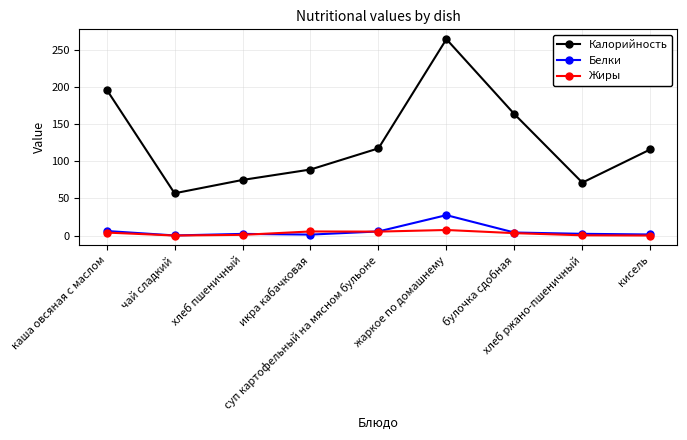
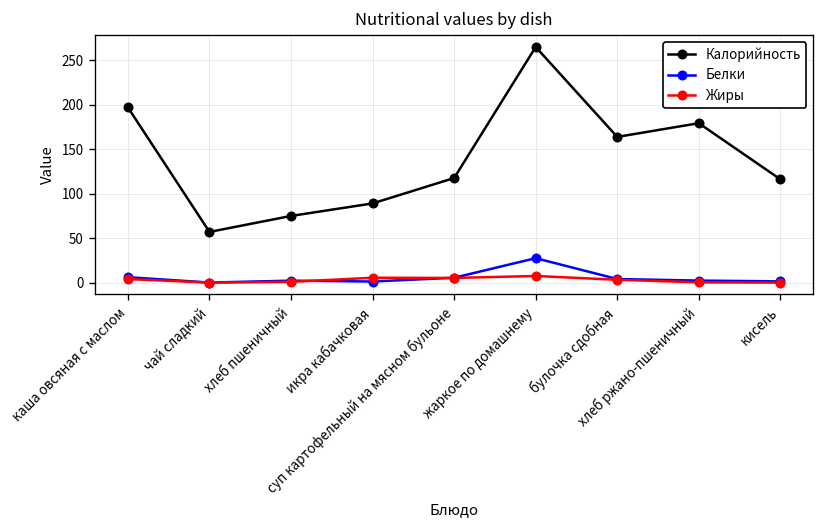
  {
    "Калорийность": {
      "каша овсяная с маслом": 200,
      "чай сладкий": 60,
      "хлеб пшеничный": 80,
      "икра кабачковая": 90,
      "суп картофельный на мясном бульоне": 120,
      "жаркое по домашнему": 270,
      "булочка сдобная": 160,
-     "хлеб ржано-пшеничный": 70,
+     "хлеб ржано-пшеничный": 180,
      "кисель": 120
    },
    "Белки": {
      "икра кабачковая": 0,
      "жаркое по домашнему": 30
    },
    "Жиры": {
      "икра кабачковая": 10,
      "жаркое по домашнему": 10
    }
  }
